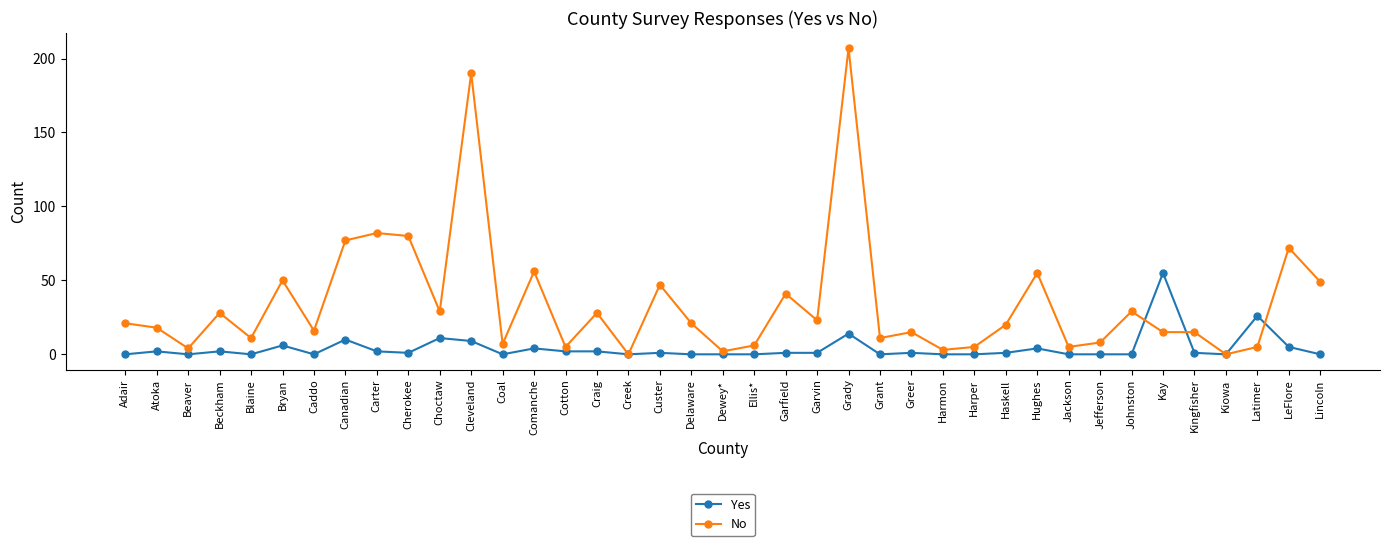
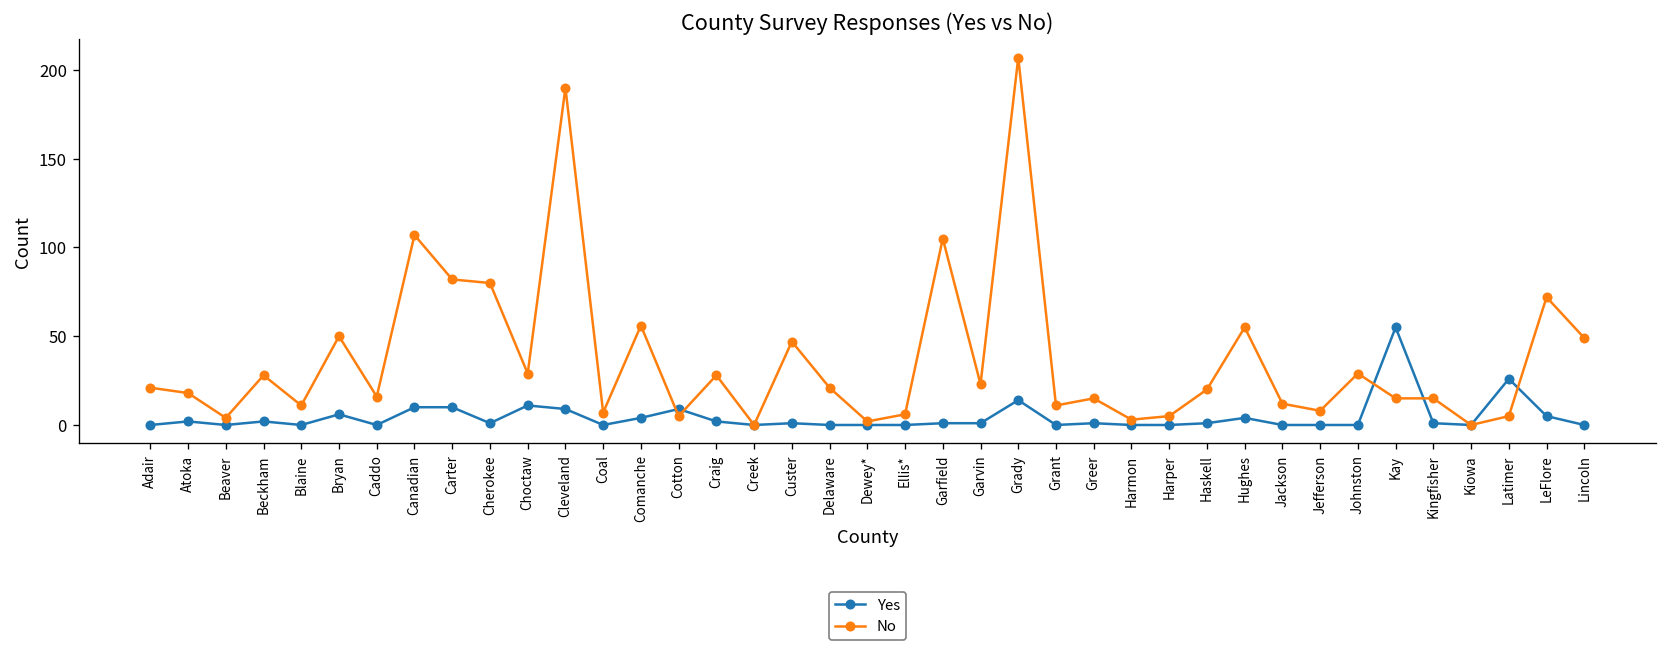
  {
    "Yes": {
      "Adair": 0,
      "Atoka": 2,
      "Beaver": 0,
      "Beckham": 2,
      "Blaine": 0,
      "Bryan": 6,
      "Caddo": 0,
      "Canadian": 10,
-     "Carter": 2,
+     "Carter": 10,
      "Cherokee": 1,
      "Choctaw": 11,
      "Cleveland": 9,
      "Coal": 0,
      "Comanche": 4,
-     "Cotton": 2,
+     "Cotton": 9,
      "Craig": 2,
      "Custer": 1,
      "Delaware": 0,
      "Dewey*": 0,
      "Ellis*": 0,
      "Garfield": 1,
      "Garvin": 1,
      "Grady": 14,
      "Grant": 0,
      "Greer": 1,
      "Harmon": 0,
      "Harper": 0,
      "Haskell": 1,
      "Hughes": 4,
      "Jackson": 0,
      "Jefferson": 0,
      "Johnston": 0,
      "Kay": 55,
      "Kingfisher": 1,
      "Latimer": 26,
      "LeFlore": 5,
      "Lincoln": 0
    },
    "No": {
      "Adair": 21,
      "Atoka": 18,
      "Beaver": 4,
      "Beckham": 28,
      "Blaine": 11,
      "Bryan": 50,
      "Caddo": 16,
-     "Canadian": 77,
+     "Canadian": 107,
      "Carter": 82,
      "Cherokee": 80,
      "Choctaw": 29,
      "Cleveland": 190,
      "Coal": 7,
      "Comanche": 56,
      "Cotton": 5,
      "Craig": 28,
      "Custer": 47,
      "Delaware": 21,
      "Dewey*": 2,
      "Ellis*": 6,
-     "Garfield": 41,
+     "Garfield": 105,
      "Garvin": 23,
      "Grady": 207,
      "Grant": 11,
      "Greer": 15,
      "Harmon": 3,
      "Harper": 5,
      "Haskell": 20,
      "Hughes": 55,
-     "Jackson": 5,
+     "Jackson": 12,
      "Jefferson": 8,
      "Johnston": 29,
      "Kay": 15,
      "Kingfisher": 15,
      "Latimer": 5,
      "LeFlore": 72,
      "Lincoln": 49
    }
  }
